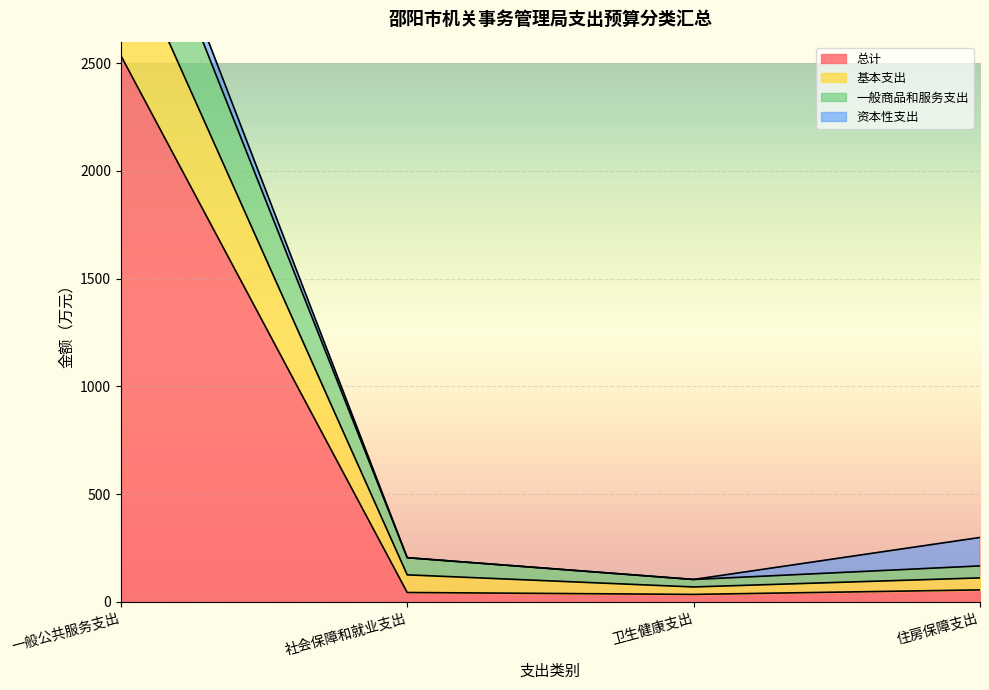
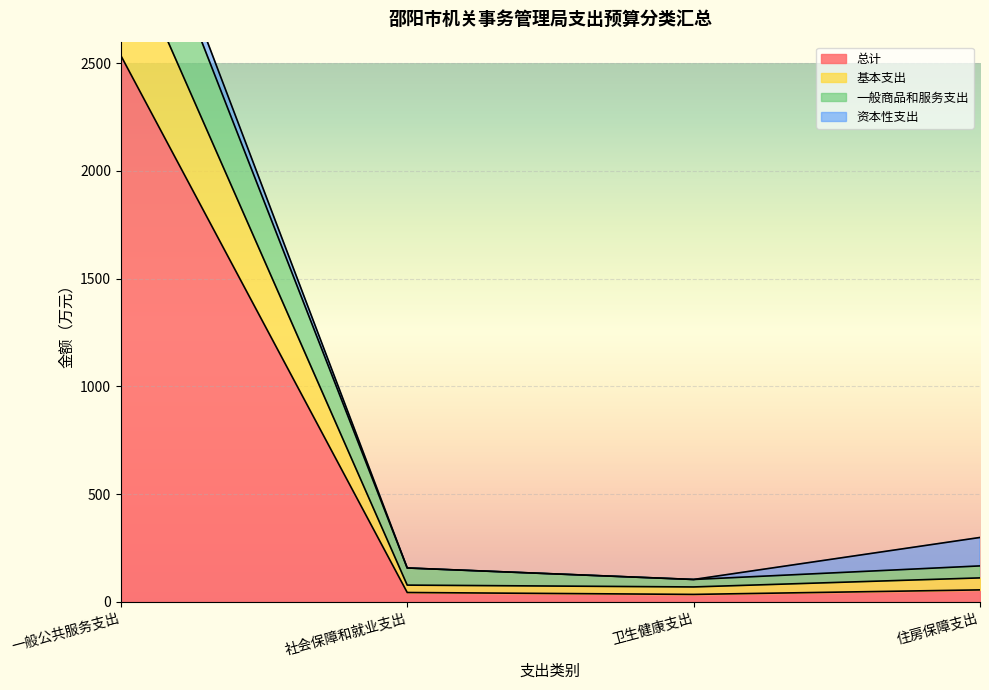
  {
    "总计": {
      "一般公共服务支出": 2540,
      "社会保障和就业支出": 40,
      "卫生健康支出": 30,
      "住房保障支出": 60
    },
    "基本支出": {
-     "社会保障和就业支出": 80,
+     "社会保障和就业支出": 30,
      "卫生健康支出": 30,
      "住房保障支出": 60
    },
    "一般商品和服务支出": {
      "住房保障支出": 60
    },
    "资本性支出": {
      "住房保障支出": 130
    }
  }
